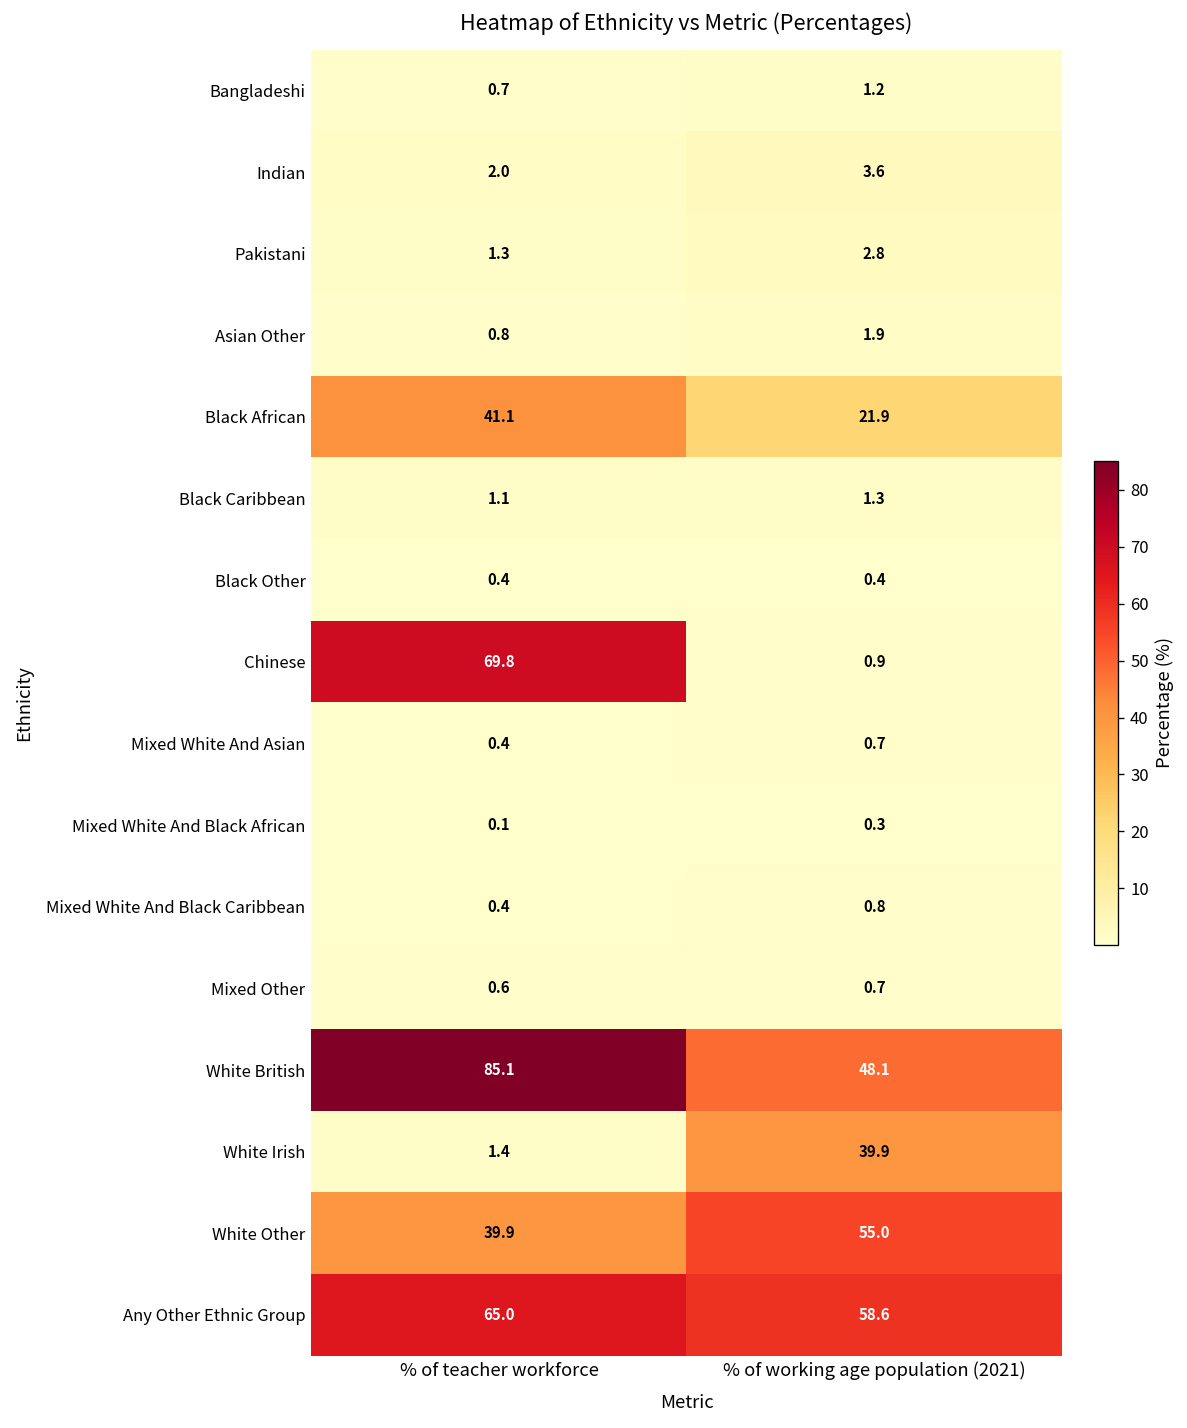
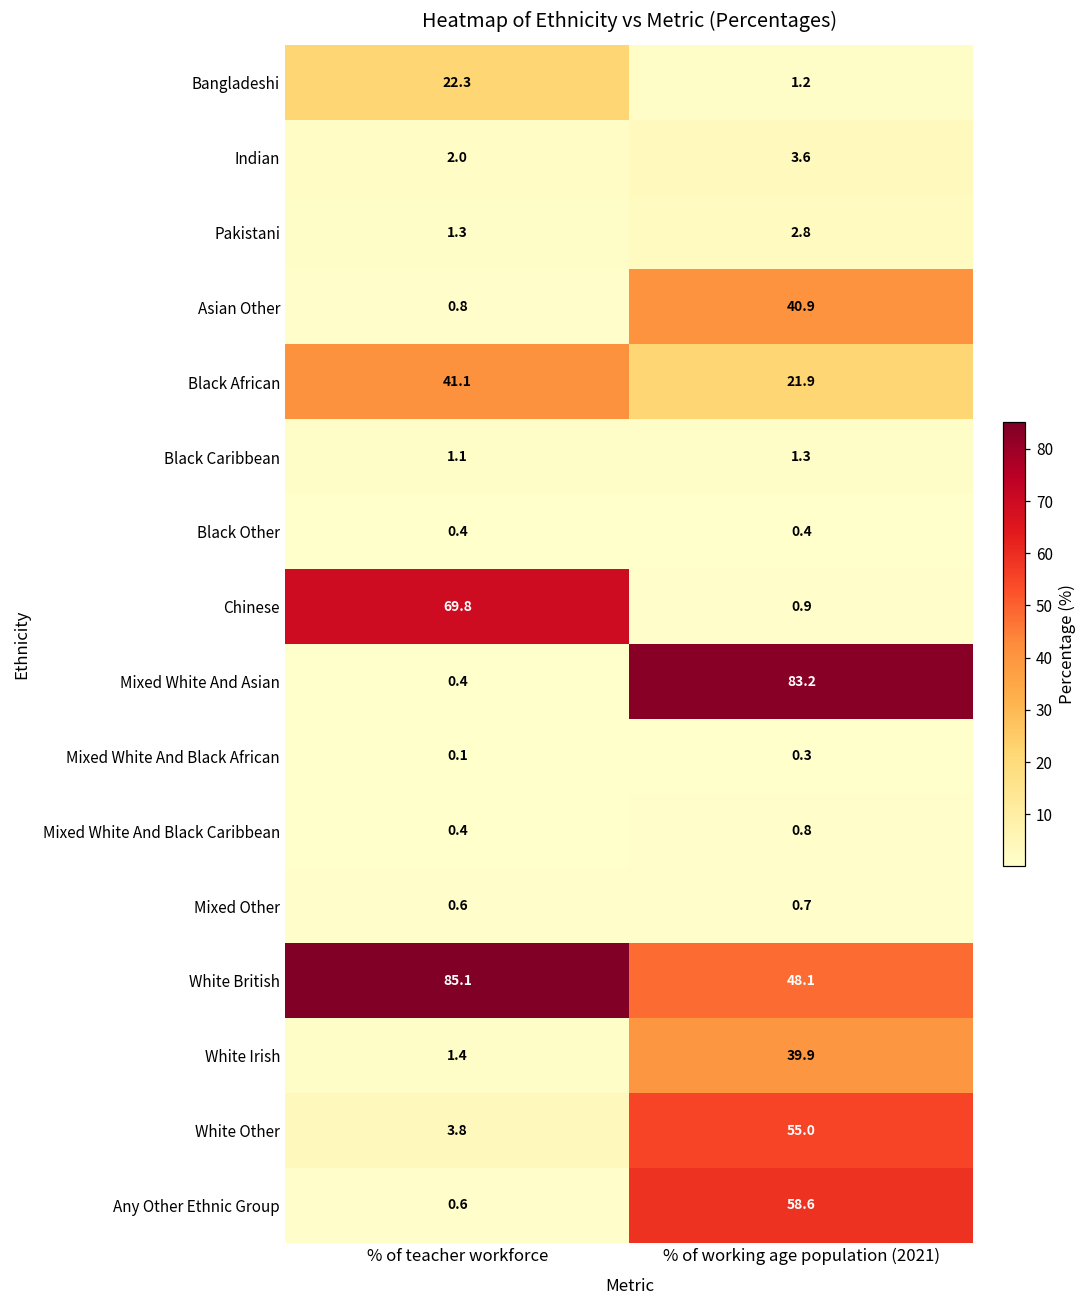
  {
    "Bangladeshi": {
-     "% of teacher workforce": 0.7,
+     "% of teacher workforce": 22.3,
      "% of working age population (2021)": 1.2
    },
    "Indian": {
      "% of teacher workforce": 2.0,
      "% of working age population (2021)": 3.6
    },
    "Pakistani": {
      "% of teacher workforce": 1.3,
      "% of working age population (2021)": 2.8
    },
    "Asian Other": {
      "% of teacher workforce": 0.8,
-     "% of working age population (2021)": 1.9
+     "% of working age population (2021)": 40.9
    },
    "Black African": {
      "% of teacher workforce": 41.1,
      "% of working age population (2021)": 21.9
    },
    "Black Caribbean": {
      "% of teacher workforce": 1.1,
      "% of working age population (2021)": 1.3
    },
    "Black Other": {
      "% of teacher workforce": 0.4,
      "% of working age population (2021)": 0.4
    },
    "Chinese": {
      "% of teacher workforce": 69.8,
      "% of working age population (2021)": 0.9
    },
    "Mixed White And Asian": {
      "% of teacher workforce": 0.4,
-     "% of working age population (2021)": 0.7
+     "% of working age population (2021)": 83.2
    },
    "Mixed White And Black African": {
      "% of teacher workforce": 0.1,
      "% of working age population (2021)": 0.3
    },
    "Mixed White And Black Caribbean": {
      "% of teacher workforce": 0.4,
      "% of working age population (2021)": 0.8
    },
    "Mixed Other": {
      "% of teacher workforce": 0.6,
      "% of working age population (2021)": 0.7
    },
    "White British": {
      "% of teacher workforce": 85.1,
      "% of working age population (2021)": 48.1
    },
    "White Irish": {
      "% of teacher workforce": 1.4,
      "% of working age population (2021)": 39.9
    },
    "White Other": {
-     "% of teacher workforce": 39.9,
+     "% of teacher workforce": 3.8,
      "% of working age population (2021)": 55.0
    },
    "Any Other Ethnic Group": {
-     "% of teacher workforce": 65.0,
+     "% of teacher workforce": 0.6,
      "% of working age population (2021)": 58.6
    }
  }
